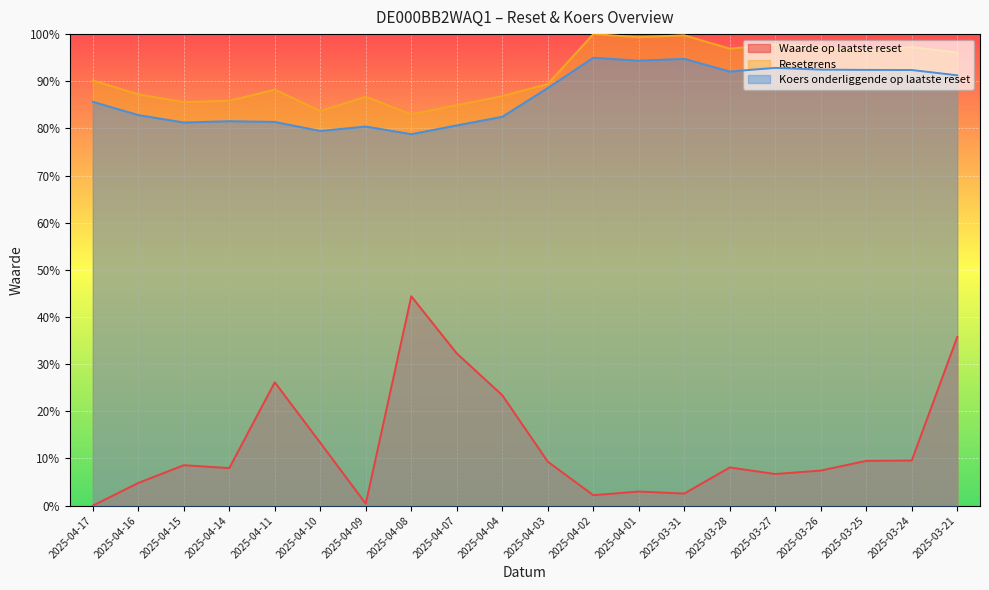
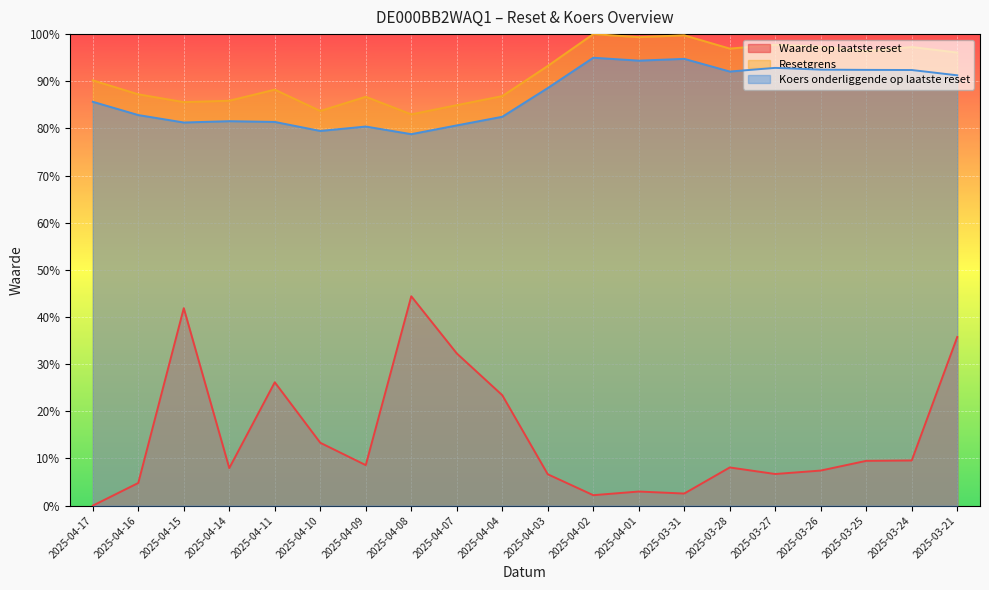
  {
    "Waarde op laatste reset": {
      "2025-04-17": "0%",
      "2025-04-16": "5%",
-     "2025-04-15": "9%",
+     "2025-04-15": "42%",
      "2025-04-14": "8%",
      "2025-04-11": "26%",
      "2025-04-10": "13%",
-     "2025-04-09": "0%",
+     "2025-04-09": "9%",
      "2025-04-08": "44%",
      "2025-04-07": "32%",
      "2025-04-04": "23%",
-     "2025-04-03": "9%",
+     "2025-04-03": "7%",
      "2025-04-02": "2%",
      "2025-04-01": "3%",
      "2025-03-31": "3%",
      "2025-03-28": "8%",
      "2025-03-27": "7%",
      "2025-03-26": "7%",
      "2025-03-25": "10%",
      "2025-03-24": "10%",
      "2025-03-21": "36%"
    },
    "Resetgrens": {
      "2025-04-17": "90%",
      "2025-04-16": "87%",
      "2025-04-15": "86%",
      "2025-04-14": "86%",
      "2025-04-11": "88%",
      "2025-04-10": "84%",
      "2025-04-09": "87%",
      "2025-04-08": "83%",
      "2025-04-07": "85%",
      "2025-04-04": "87%",
-     "2025-04-03": "89%",
+     "2025-04-03": "93%",
      "2025-04-02": "100%",
      "2025-04-01": "99%",
      "2025-03-31": "100%",
      "2025-03-28": "97%"
    },
    "Koers onderliggende op laatste reset": {
      "2025-04-17": "86%",
      "2025-04-16": "83%",
      "2025-04-15": "81%",
      "2025-04-14": "82%",
      "2025-04-11": "81%",
      "2025-04-10": "79%",
      "2025-04-09": "80%",
      "2025-04-08": "79%",
      "2025-04-07": "81%",
      "2025-04-04": "82%",
      "2025-04-03": "89%",
      "2025-04-02": "95%",
      "2025-04-01": "94%",
      "2025-03-31": "95%",
      "2025-03-28": "92%"
    }
  }
